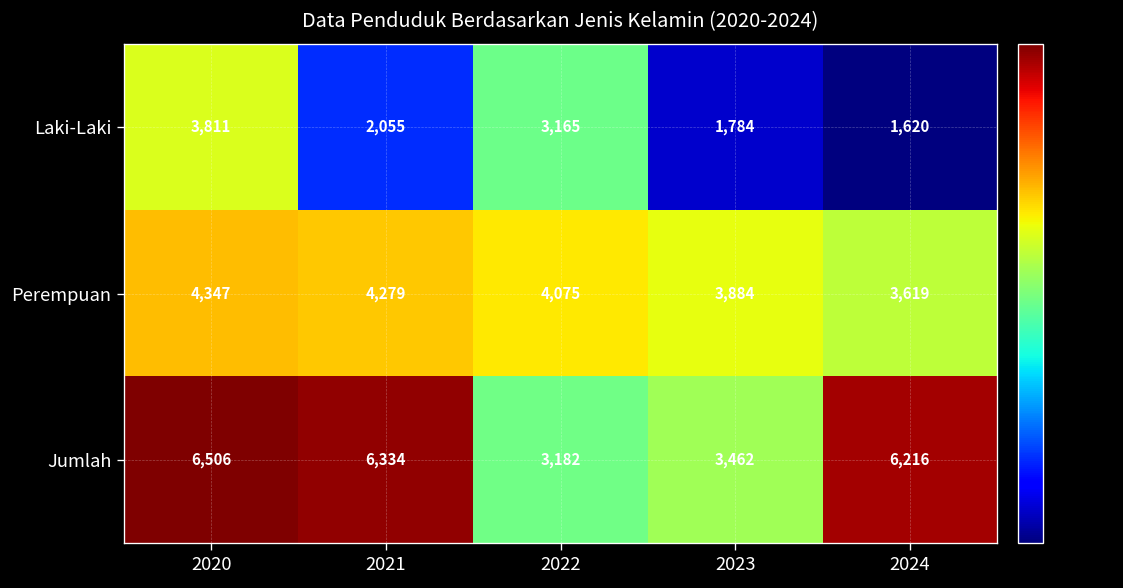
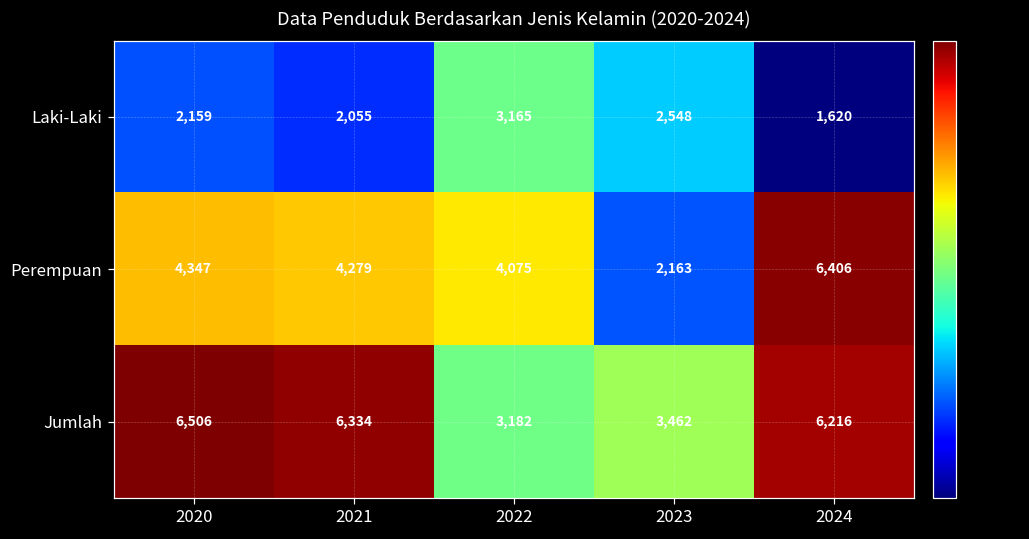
  {
    "Laki-Laki": {
-     "2020": "3,811",
+     "2020": "2,159",
      "2021": "2,055",
      "2022": "3,165",
-     "2023": "1,784",
+     "2023": "2,548",
      "2024": "1,620"
    },
    "Perempuan": {
      "2020": "4,347",
      "2021": "4,279",
      "2022": "4,075",
-     "2023": "3,884",
-     "2024": "3,619"
+     "2023": "2,163",
+     "2024": "6,406"
    },
    "Jumlah": {
      "2020": "6,506",
      "2021": "6,334",
      "2022": "3,182",
      "2023": "3,462",
      "2024": "6,216"
    }
  }
